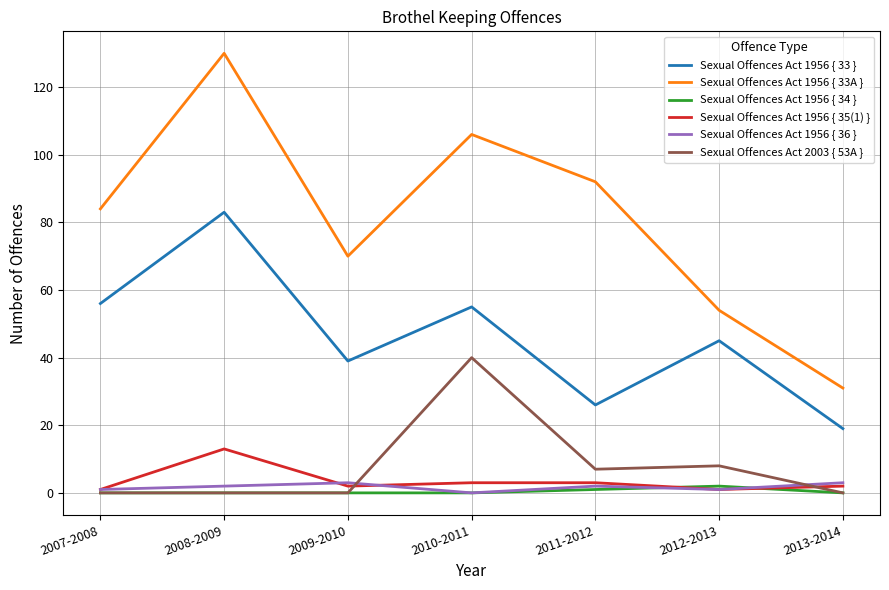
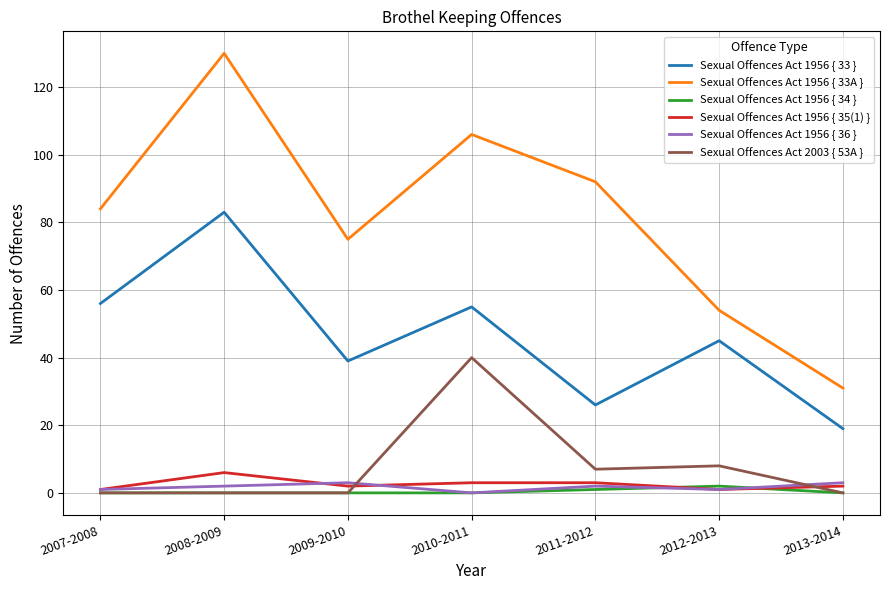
  {
    "Sexual Offences Act 1956 { 33 }": {
      "2007-2008": 56,
      "2008-2009": 83,
      "2009-2010": 39,
      "2010-2011": 55,
      "2011-2012": 26,
      "2012-2013": 45,
      "2013-2014": 19
    },
    "Sexual Offences Act 1956 { 33A }": {
      "2007-2008": 84,
      "2008-2009": 130,
-     "2009-2010": 70,
+     "2009-2010": 75,
      "2010-2011": 106,
      "2011-2012": 92,
      "2012-2013": 54,
      "2013-2014": 31
    },
    "Sexual Offences Act 1956 { 34 }": {
      "2011-2012": 1,
      "2012-2013": 2
    },
    "Sexual Offences Act 1956 { 35(1) }": {
-     "2008-2009": 13,
+     "2008-2009": 6,
      "2009-2010": 2,
      "2010-2011": 3,
      "2011-2012": 3,
      "2013-2014": 2
    },
    "Sexual Offences Act 1956 { 36 }": {
      "2008-2009": 2,
      "2009-2010": 3,
      "2011-2012": 2,
      "2013-2014": 3
    },
    "Sexual Offences Act 2003 { 53A }": {
      "2010-2011": 40,
      "2011-2012": 7,
      "2012-2013": 8
    }
  }
